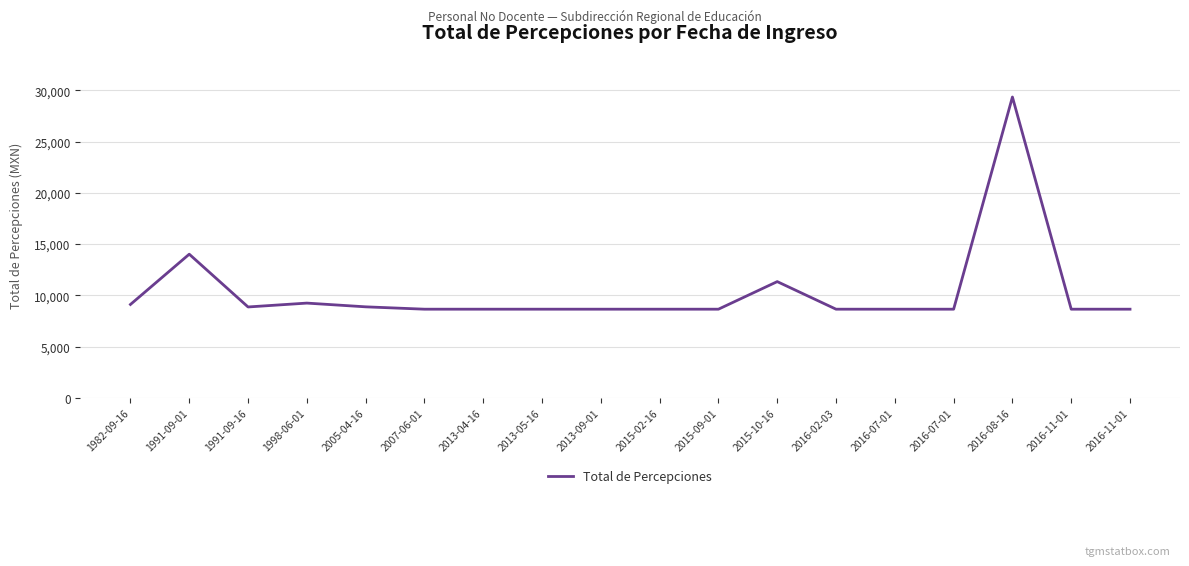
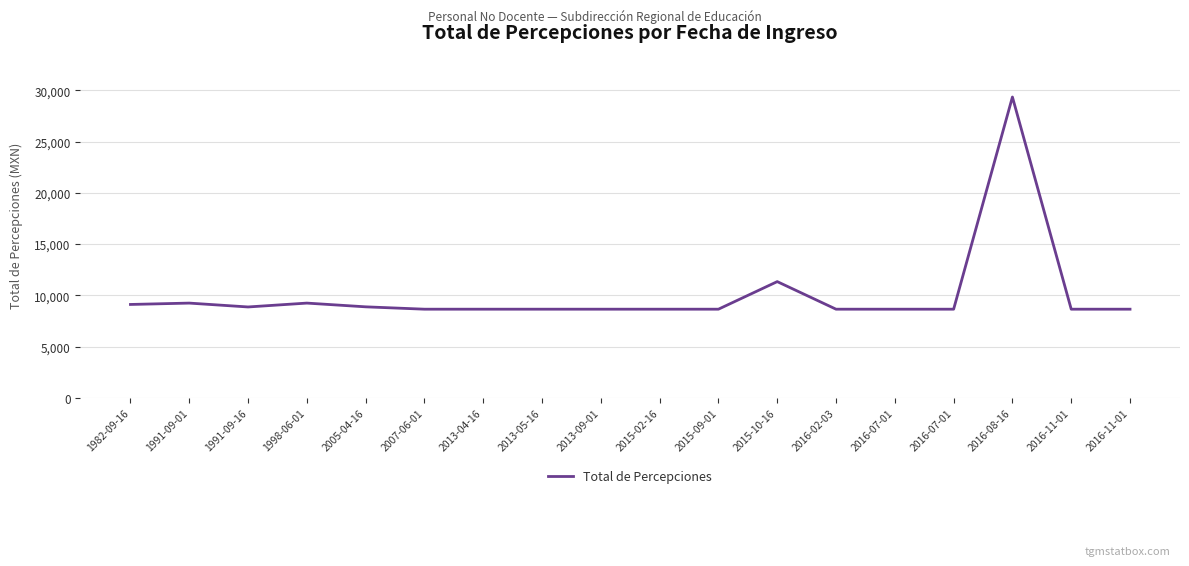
  {
    "1982-09-16": "9,100",
-   "1991-09-01": "14,000",
+   "1991-09-01": "9,200",
    "1991-09-16": "8,900",
    "1998-06-01": "9,200",
    "2005-04-16": "8,900",
    "2007-06-01": "8,700",
    "2013-04-16": "8,700",
    "2013-05-16": "8,700",
    "2013-09-01": "8,700",
    "2015-02-16": "8,700",
    "2015-09-01": "8,700",
    "2015-10-16": "11,300",
    "2016-02-03": "8,700",
    "2016-08-16": "29,400"
  }
